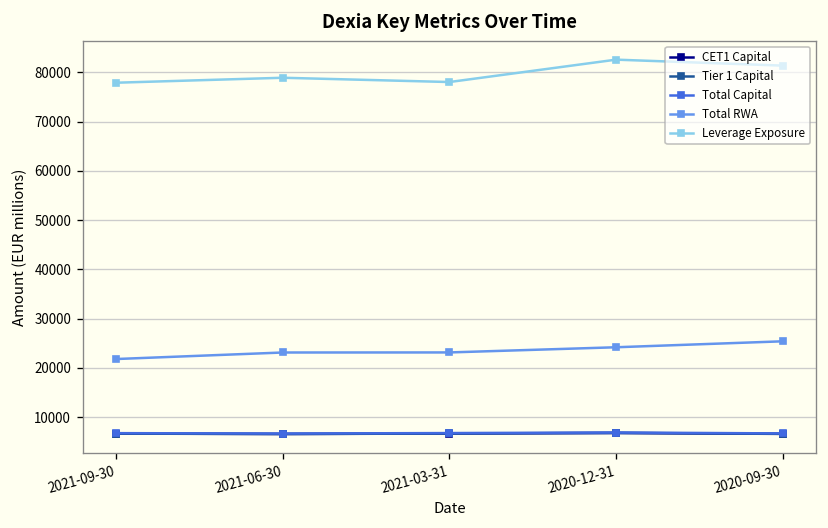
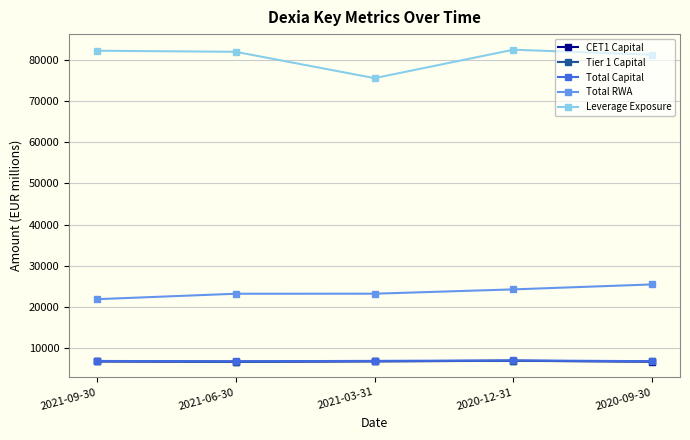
  {
    "Leverage Exposure": {
-     "2021-09-30": 78000,
-     "2021-06-30": 79000,
-     "2021-03-31": 78000,
+     "2021-09-30": 82000,
+     "2021-06-30": 82000,
+     "2021-03-31": 76000,
      "2020-12-31": 83000
    }
  }
